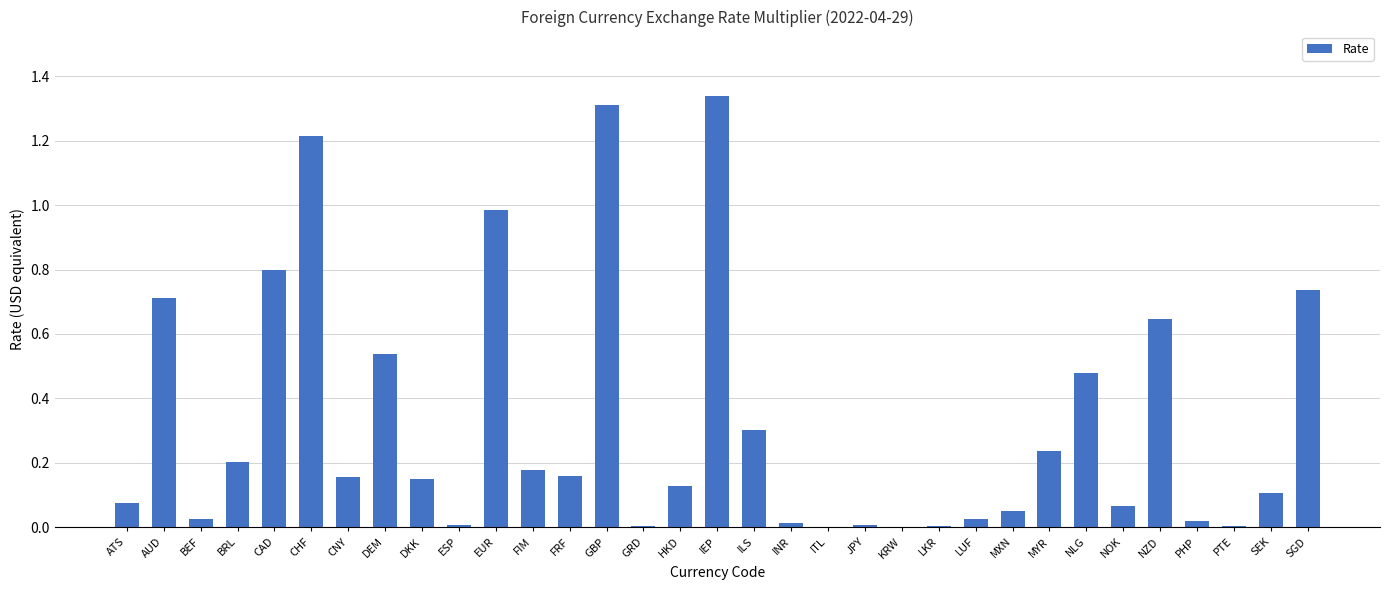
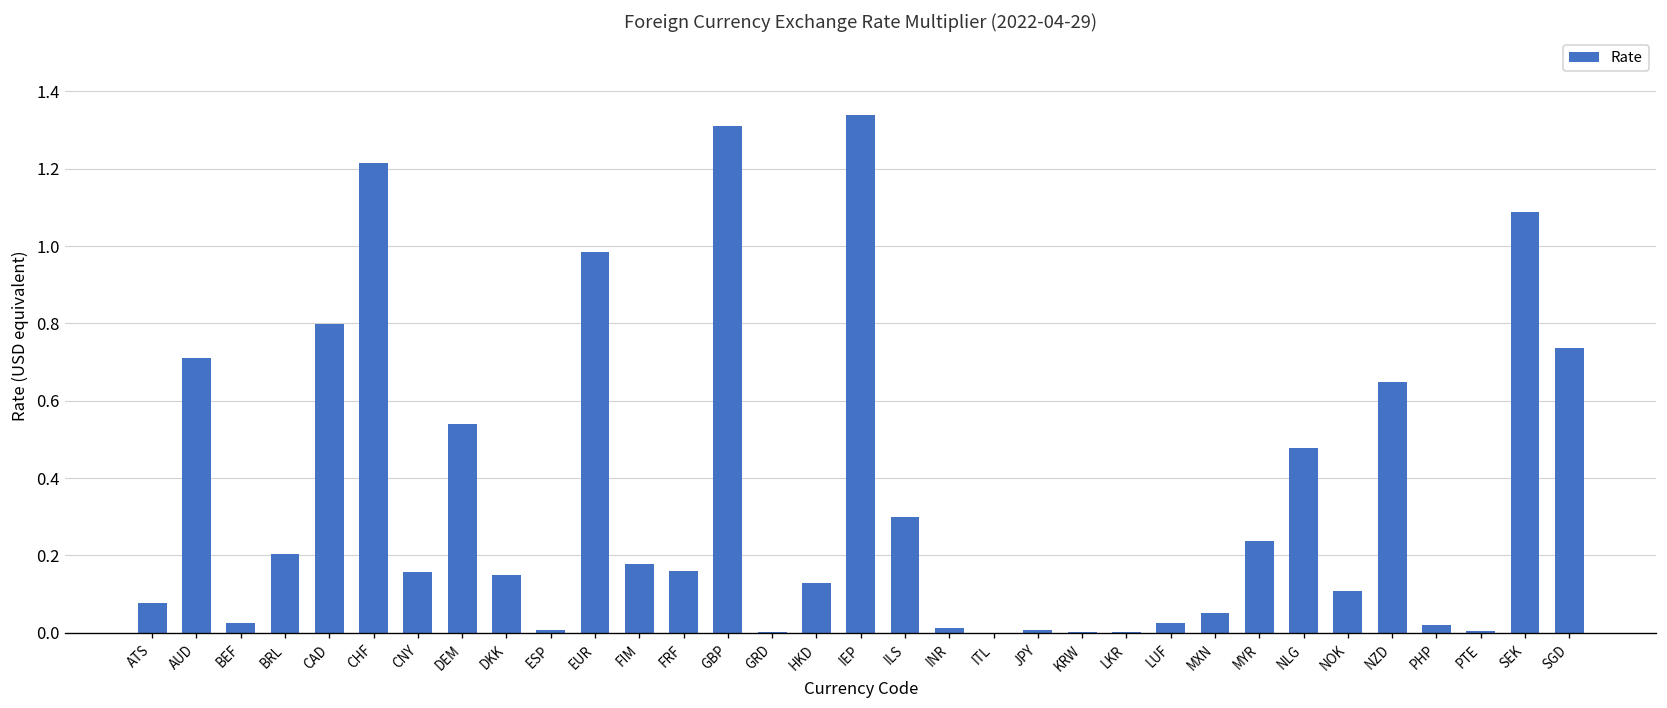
  {
    "ATS": 0.08,
    "AUD": 0.71,
    "BEF": 0.03,
    "BRL": 0.20,
    "CAD": 0.80,
    "CHF": 1.21,
    "CNY": 0.16,
    "DEM": 0.54,
    "DKK": 0.15,
    "EUR": 0.99,
    "FIM": 0.18,
    "FRF": 0.16,
    "GBP": 1.31,
    "HKD": 0.13,
    "IEP": 1.34,
    "ILS": 0.30,
    "INR": 0.01,
    "LUF": 0.03,
    "MXN": 0.05,
    "MYR": 0.24,
    "NLG": 0.48,
-   "NOK": 0.07,
+   "NOK": 0.11,
    "NZD": 0.65,
    "PHP": 0.02,
-   "SEK": 0.11,
+   "SEK": 1.09,
    "SGD": 0.74
  }
